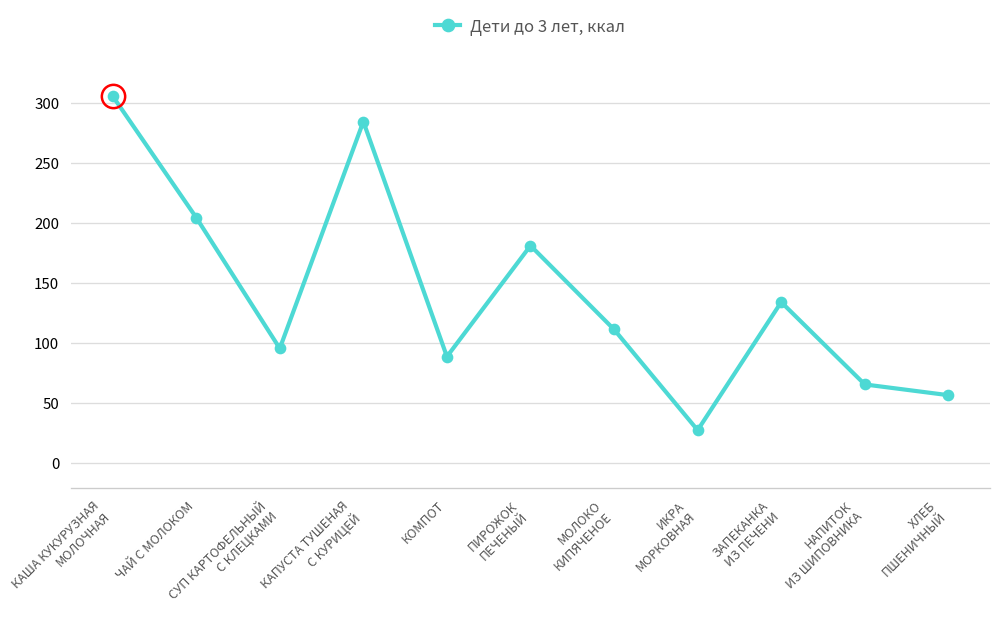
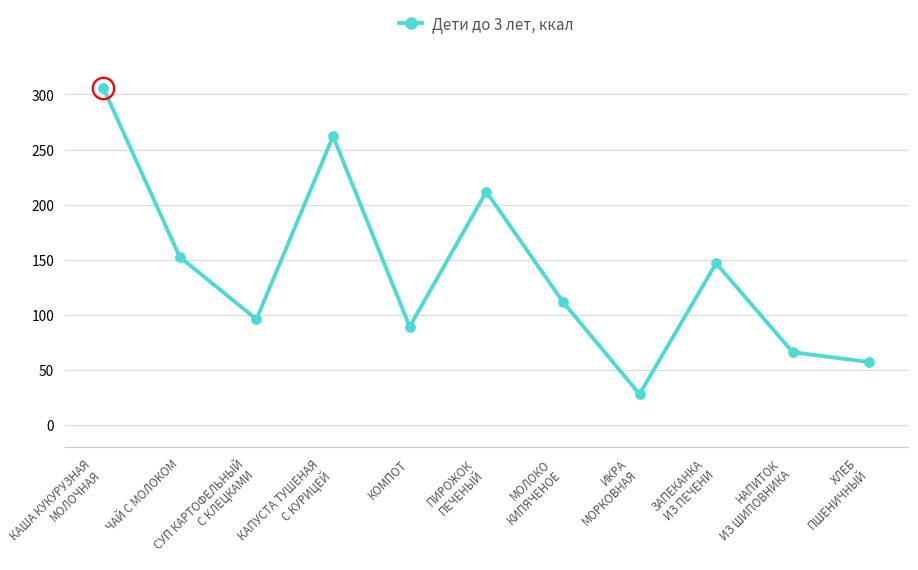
  {
    "Дети до 3 лет, ккал": {
-     "ЧАЙ С МОЛОКОМ": 205,
+     "ЧАЙ С МОЛОКОМ": 152,
      "СУП КАРТОФЕЛЬНЫЙ С КЛЕЦКАМИ": 96,
-     "КАПУСТА ТУШЕНАЯ С КУРИЦЕЙ": 285,
+     "КАПУСТА ТУШЕНАЯ С КУРИЦЕЙ": 262,
      "КОМПОТ": 89,
-     "ПИРОЖОК ПЕЧЕНЫЙ": 181,
+     "ПИРОЖОК ПЕЧЕНЫЙ": 212,
      "МОЛОКО КИПЯЧЕНОЕ": 112,
      "ИКРА МОРКОВНАЯ": 28,
-     "ЗАПЕКАНКА ИЗ ПЕЧЕНИ": 134,
+     "ЗАПЕКАНКА ИЗ ПЕЧЕНИ": 147,
      "НАПИТОК ИЗ ШИПОВНИКА": 66,
      "ХЛЕБ ПШЕНИЧНЫЙ": 57
    }
  }
